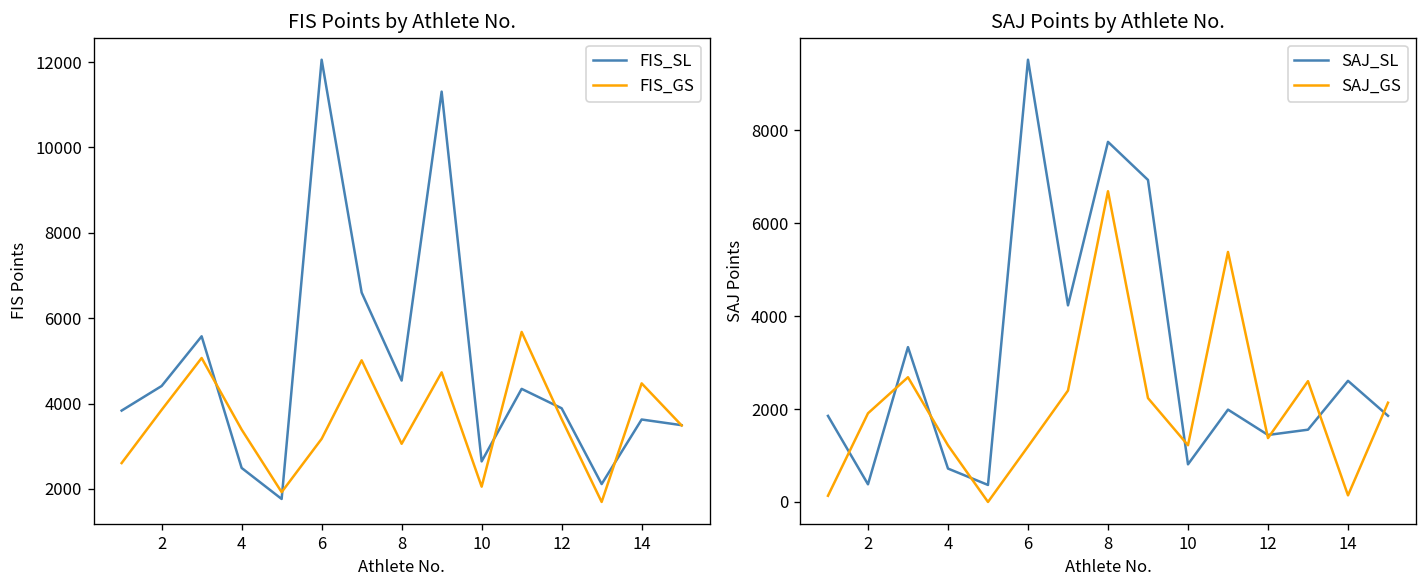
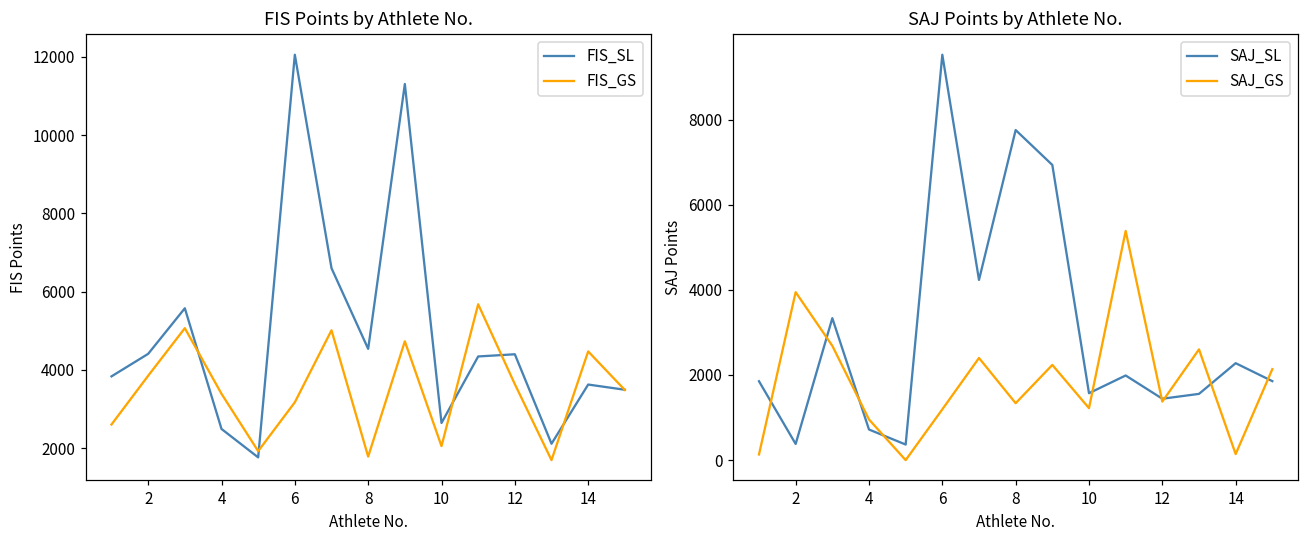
  {
    "FIS Points by Athlete No.": {
      "FIS_SL": {
        "2": 4400,
        "4": 2500,
        "6": 12100,
        "8": 4500,
        "10": 2600,
-       "12": 3900,
+       "12": 4400,
        "14": 3600
      },
      "FIS_GS": {
        "2": 3900,
        "4": 3400,
        "6": 3200,
-       "8": 3100,
+       "8": 1800,
        "10": 2100,
        "12": 3600,
        "14": 4500
      }
    },
    "SAJ Points by Athlete No.": {
      "SAJ_SL": {
        "2": 400,
        "4": 700,
        "6": 9500,
        "8": 7800,
-       "10": 800,
+       "10": 1600,
        "12": 1400,
-       "14": 2600
+       "14": 2300
      },
      "SAJ_GS": {
-       "2": 1900,
-       "4": 1200,
+       "2": 3900,
+       "4": 1000,
        "6": 1200,
-       "8": 6700,
+       "8": 1300,
        "10": 1200,
        "12": 1400,
        "14": 100
      }
    }
  }
